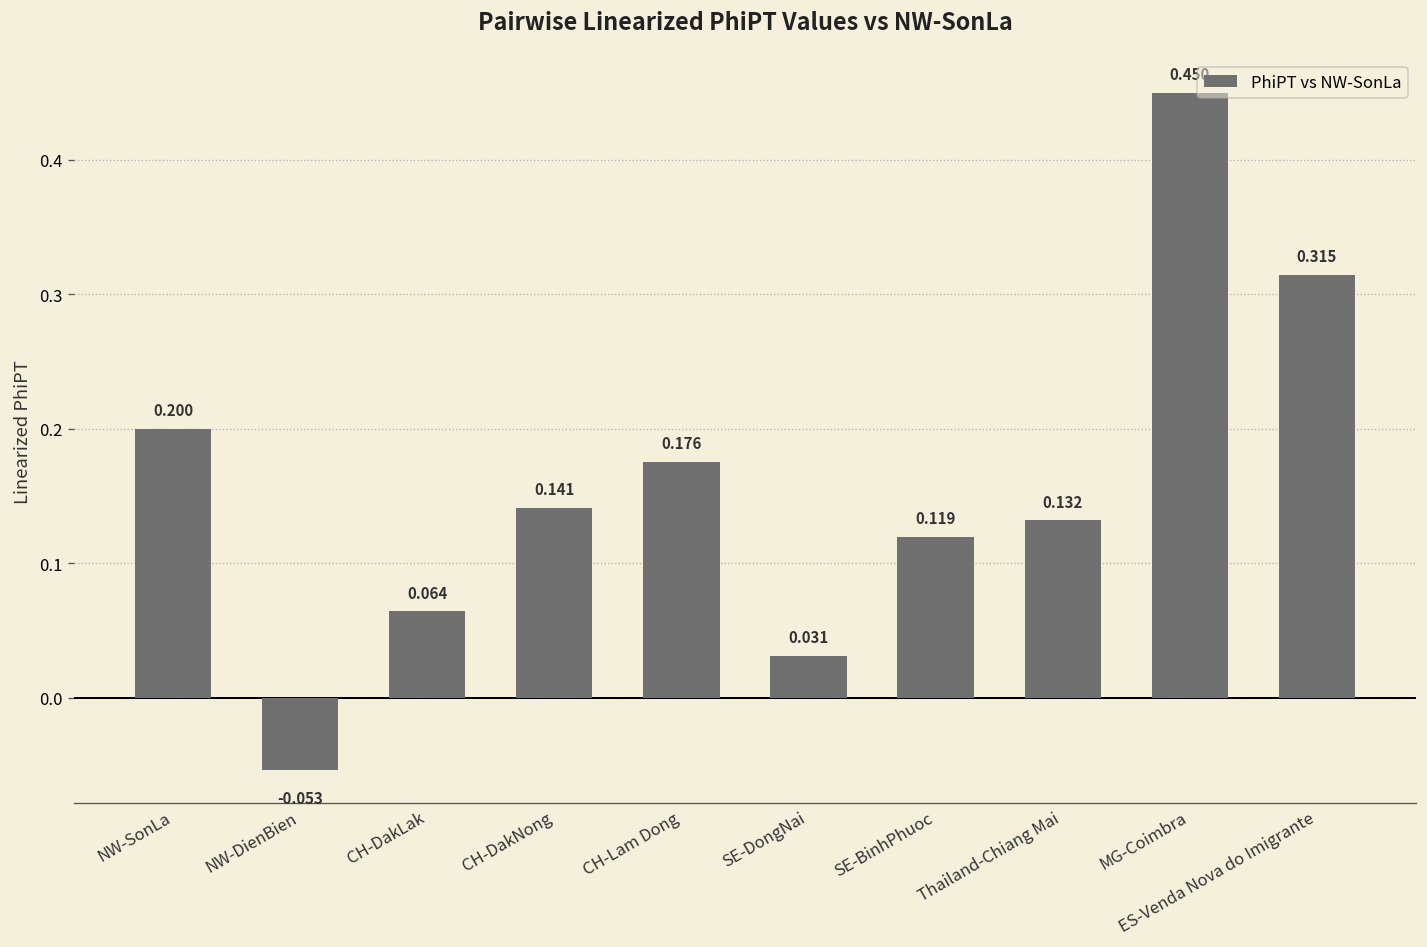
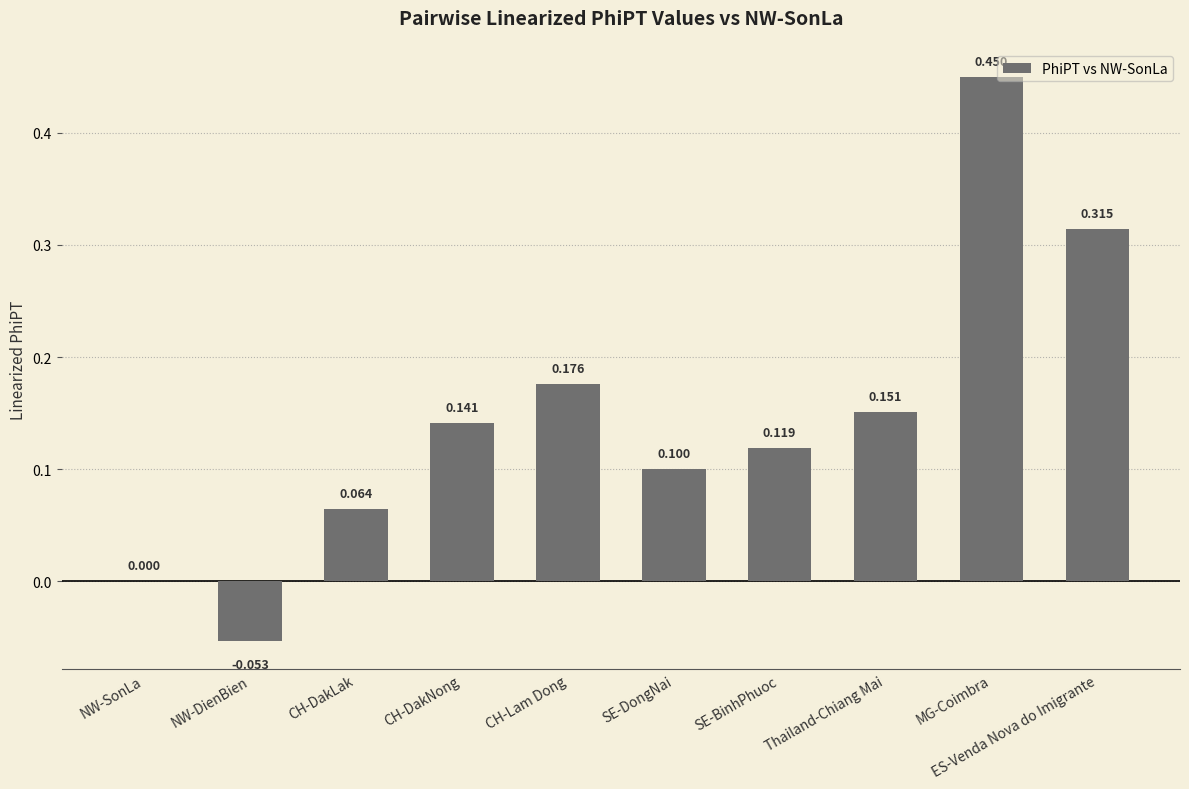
  {
-   "NW-SonLa": 0.200,
+   "NW-SonLa": 0.000,
    "NW-DienBien": -0.053,
    "CH-DakLak": 0.064,
    "CH-DakNong": 0.141,
    "CH-Lam Dong": 0.176,
-   "SE-DongNai": 0.031,
+   "SE-DongNai": 0.100,
    "SE-BinhPhuoc": 0.119,
-   "Thailand-Chiang Mai": 0.132,
+   "Thailand-Chiang Mai": 0.151,
    "ES-Venda Nova do Imigrante": 0.315
  }
